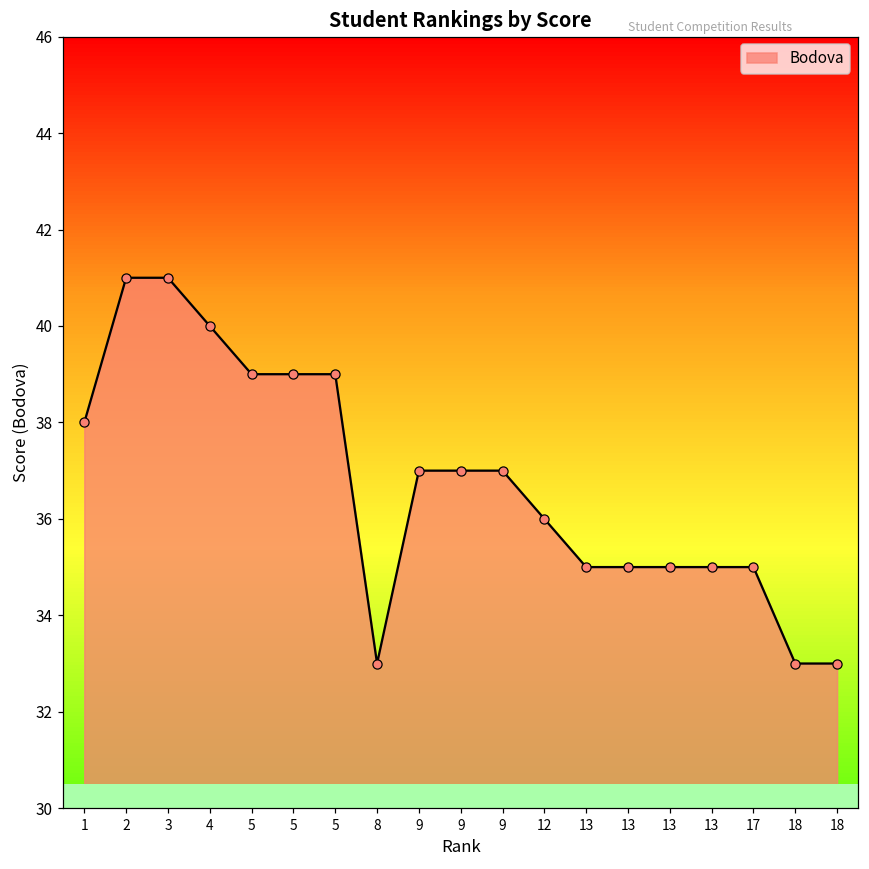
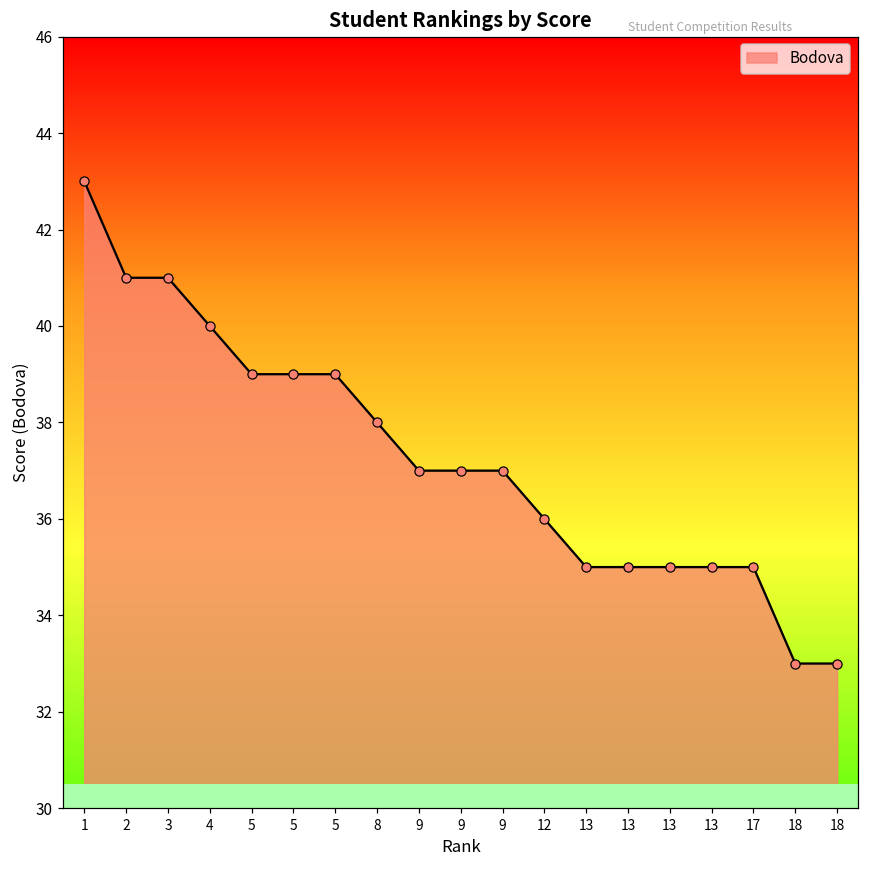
  {
    "Bodova": {
-     "1": 38,
+     "1": 43,
      "2": 41,
      "3": 41,
      "4": 40,
-     "8": 33,
+     "8": 38,
      "12": 36,
      "17": 35
    }
  }
